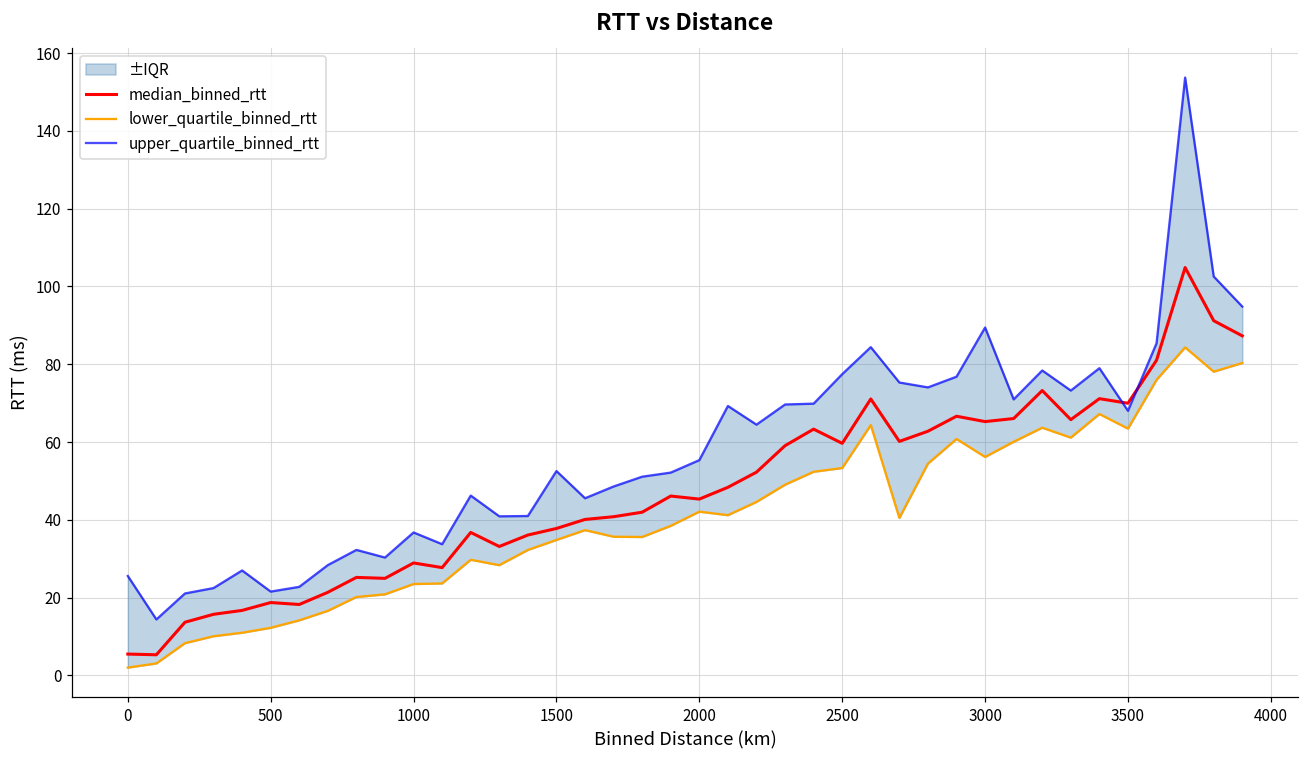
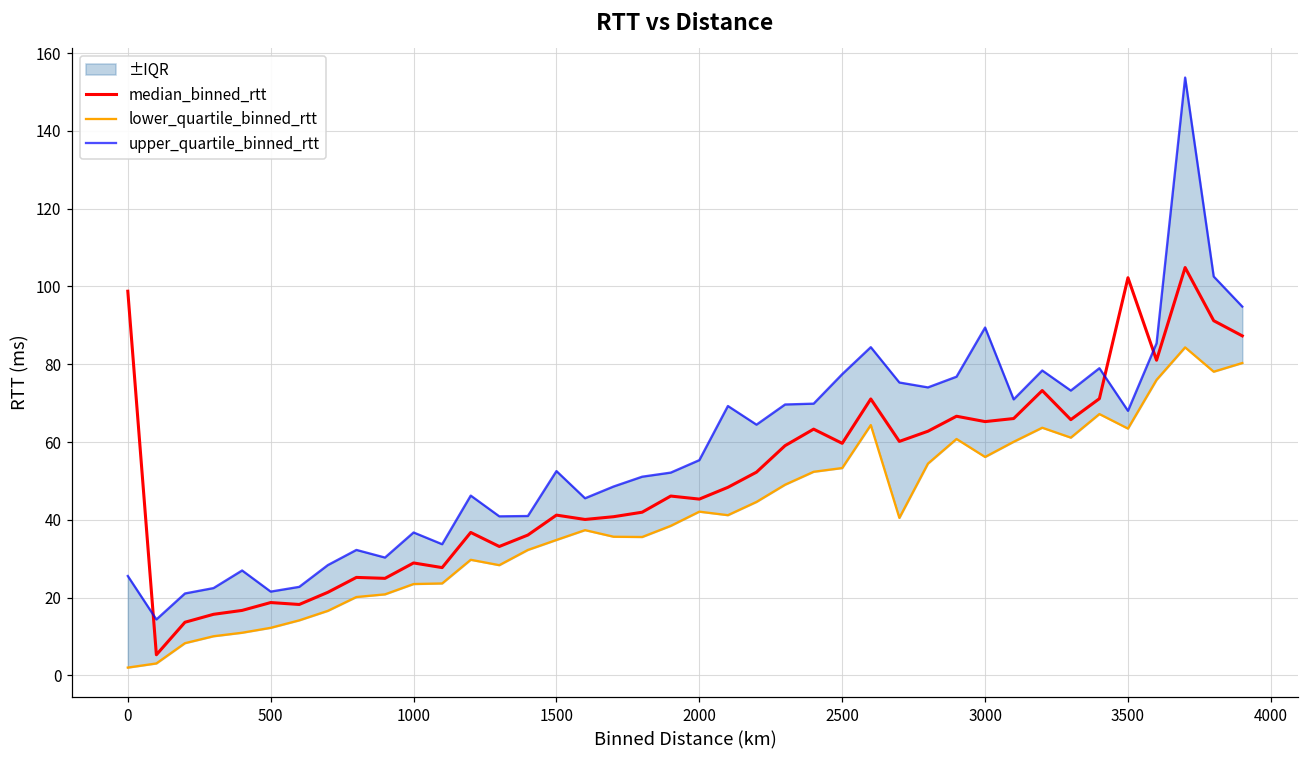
  {
    "median_binned_rtt": {
-     "0": 5,
+     "0": 99,
      "500": 19,
      "1000": 29,
-     "1500": 38,
+     "1500": 41,
      "2000": 45,
      "2500": 60,
      "3000": 65,
-     "3500": 70
+     "3500": 102
    },
    "lower_quartile_binned_rtt": {
      "0": 2,
      "500": 12,
      "1000": 23,
      "1500": 35,
      "2000": 42,
      "2500": 53,
      "3000": 56,
      "3500": 63
    },
    "±IQR": {
      "0": 26,
      "500": 22,
      "1000": 37,
      "1500": 53,
      "2000": 55,
      "2500": 77,
      "3000": 89,
      "3500": 68
    }
  }
